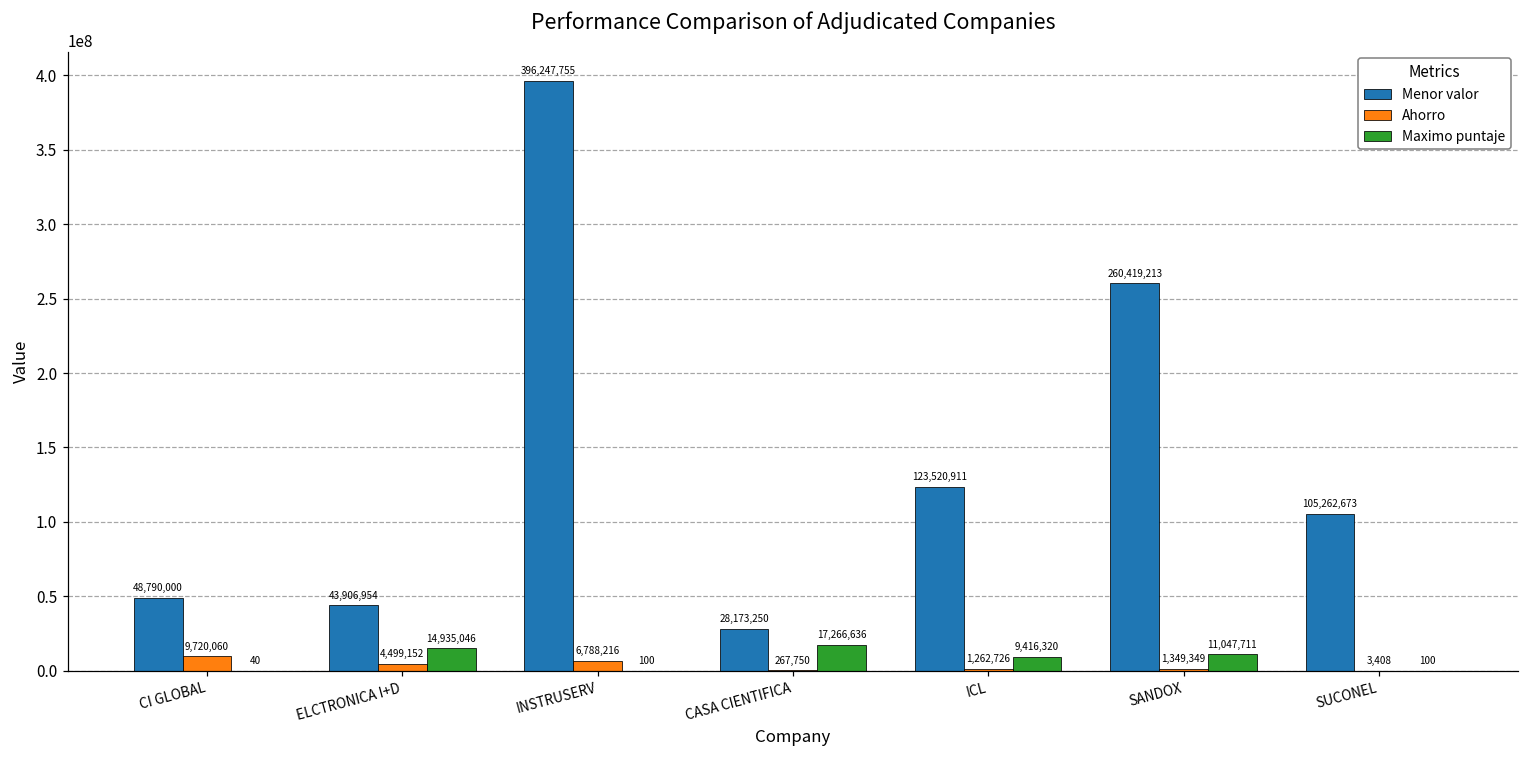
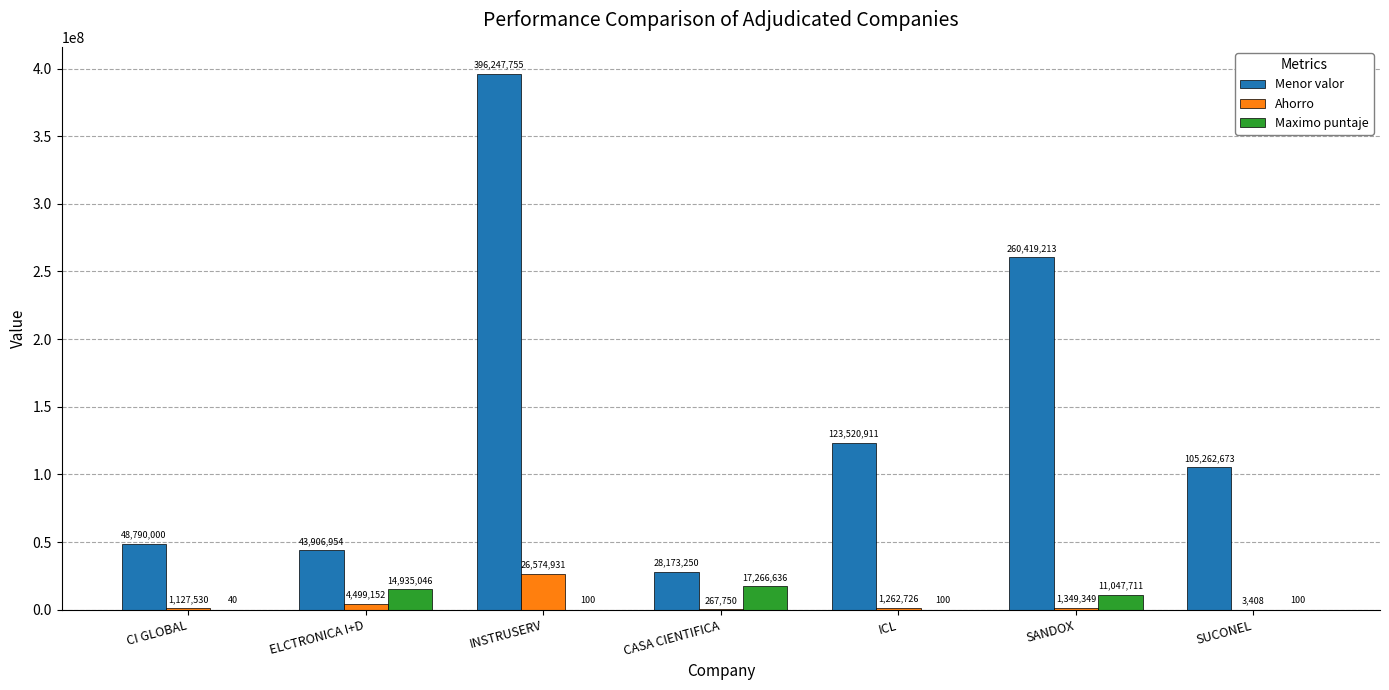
  {
    "Menor valor": {
      "CI GLOBAL": "48,790,000",
      "ELCTRONICA I+D": "43,906,954",
      "INSTRUSERV": "396,247,755",
      "CASA CIENTIFICA": "28,173,250",
      "ICL": "123,520,911",
      "SANDOX": "260,419,213",
      "SUCONEL": "105,262,673"
    },
    "Ahorro": {
-     "CI GLOBAL": "9,720,060",
+     "CI GLOBAL": "1,127,530",
      "ELCTRONICA I+D": "4,499,152",
-     "INSTRUSERV": "6,788,216",
+     "INSTRUSERV": "26,574,931",
      "CASA CIENTIFICA": "267,750",
      "ICL": "1,262,726",
      "SANDOX": "1,349,349",
      "SUCONEL": "3,408"
    },
    "Maximo puntaje": {
      "CI GLOBAL": "40",
      "ELCTRONICA I+D": "14,935,046",
      "INSTRUSERV": "100",
      "CASA CIENTIFICA": "17,266,636",
-     "ICL": "9,416,320",
+     "ICL": "100",
      "SANDOX": "11,047,711",
      "SUCONEL": "100"
    }
  }
